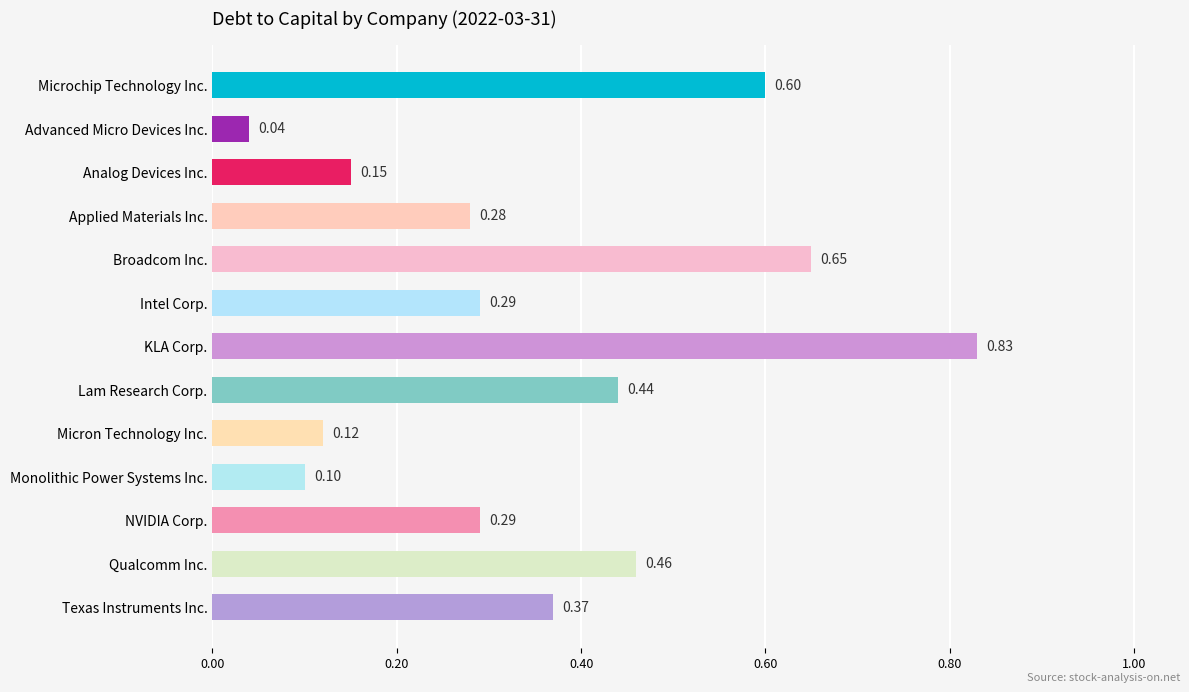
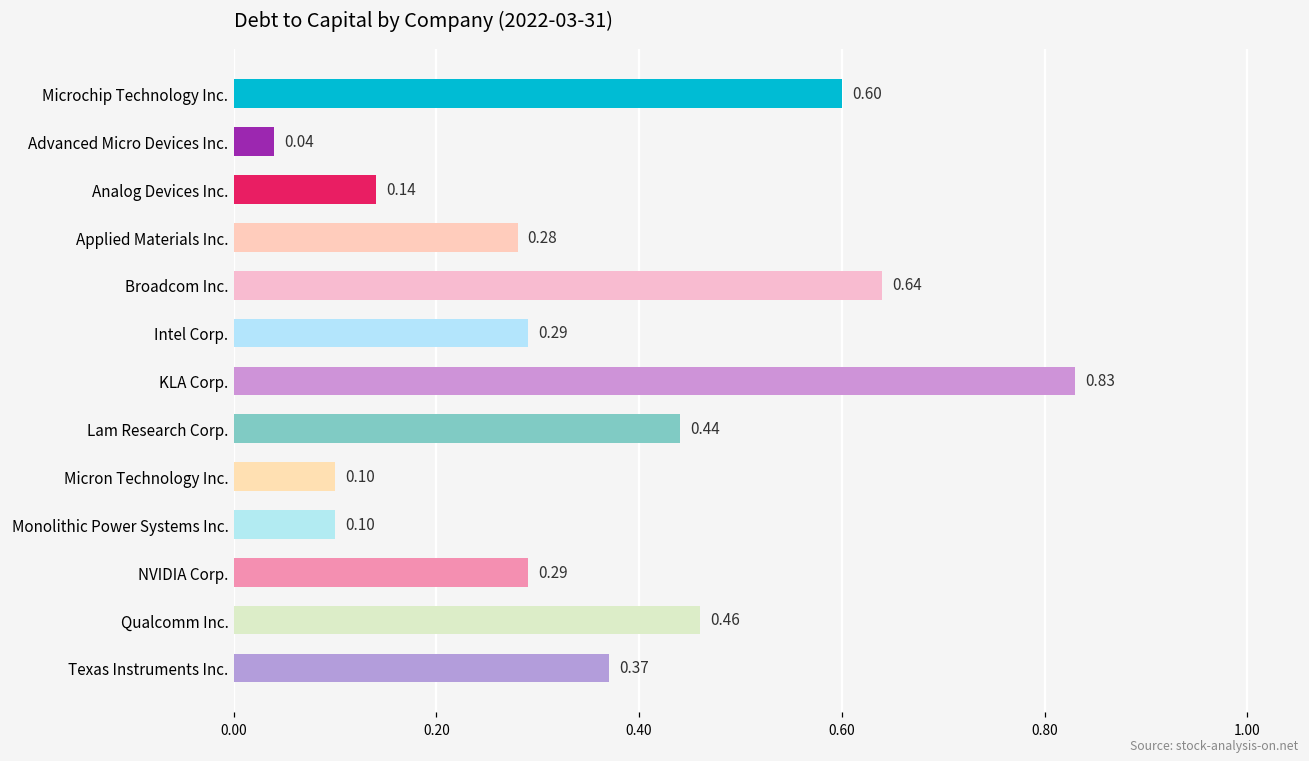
  {
    "Microchip Technology Inc.": 0.60,
    "Advanced Micro Devices Inc.": 0.04,
-   "Analog Devices Inc.": 0.15,
+   "Analog Devices Inc.": 0.14,
    "Applied Materials Inc.": 0.28,
-   "Broadcom Inc.": 0.65,
+   "Broadcom Inc.": 0.64,
    "Intel Corp.": 0.29,
    "KLA Corp.": 0.83,
    "Lam Research Corp.": 0.44,
-   "Micron Technology Inc.": 0.12,
+   "Micron Technology Inc.": 0.10,
    "Monolithic Power Systems Inc.": 0.10,
    "NVIDIA Corp.": 0.29,
    "Qualcomm Inc.": 0.46,
    "Texas Instruments Inc.": 0.37
  }
